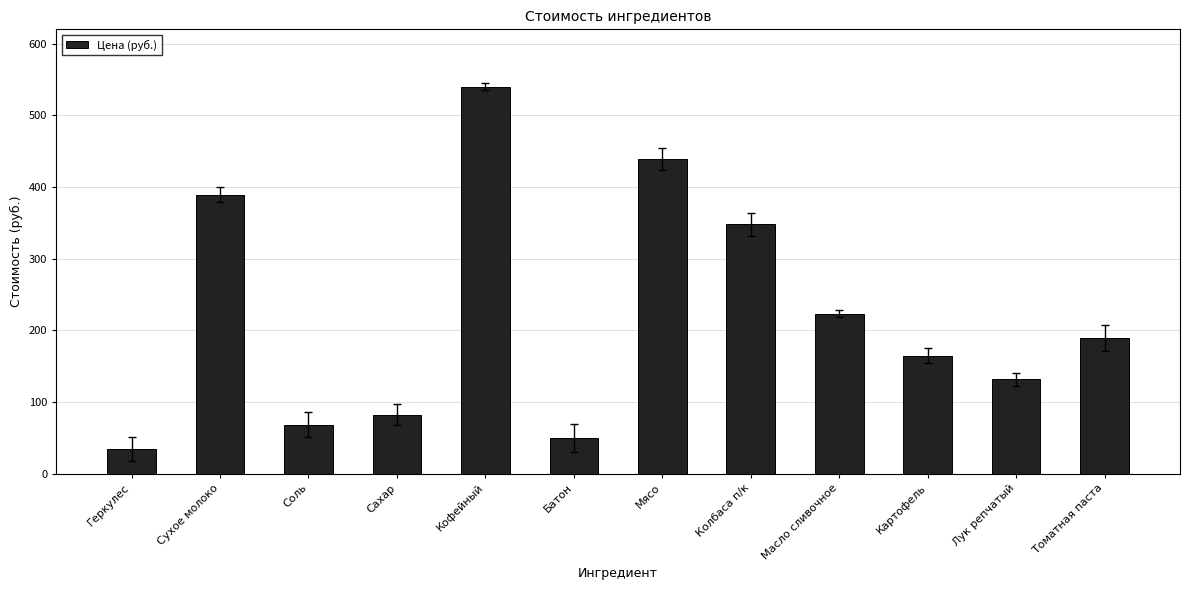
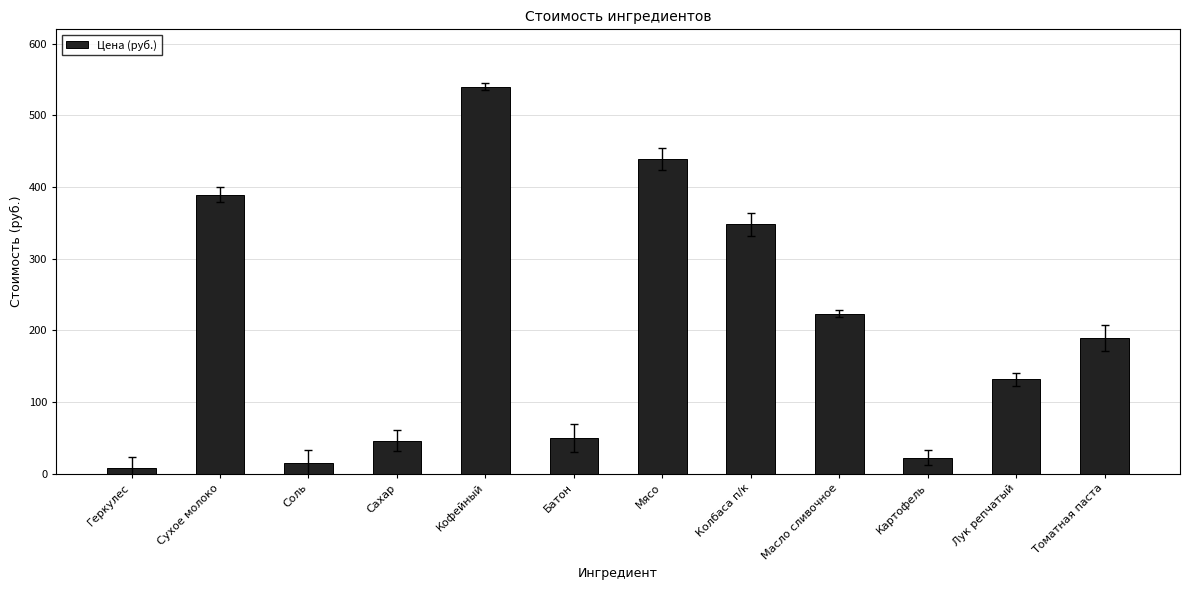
  {
    "Цена (руб.)": {
-     "Геркулес": 30,
+     "Геркулес": 10,
      "Сухое молоко": 390,
-     "Соль": 70,
-     "Сахар": 80,
+     "Соль": 20,
+     "Сахар": 50,
      "Кофейный": 540,
      "Батон": 50,
      "Мясо": 440,
      "Колбаса п/к": 350,
      "Масло сливочное": 220,
-     "Картофель": 160,
+     "Картофель": 20,
      "Лук репчатый": 130,
      "Томатная паста": 190
    }
  }
